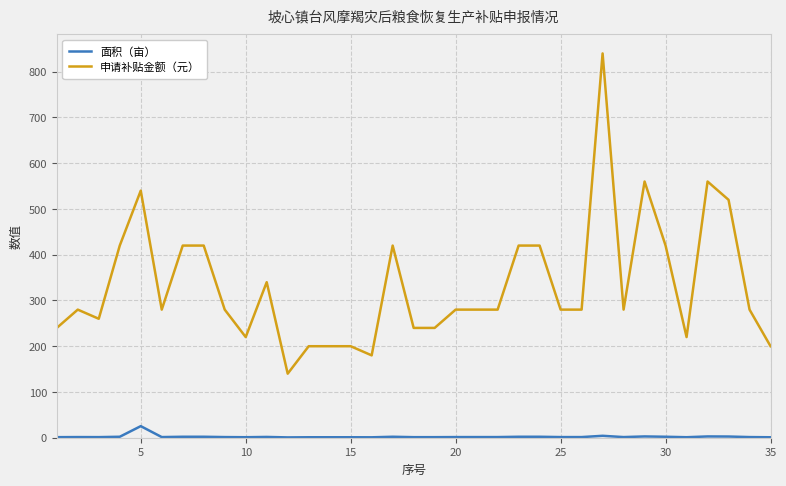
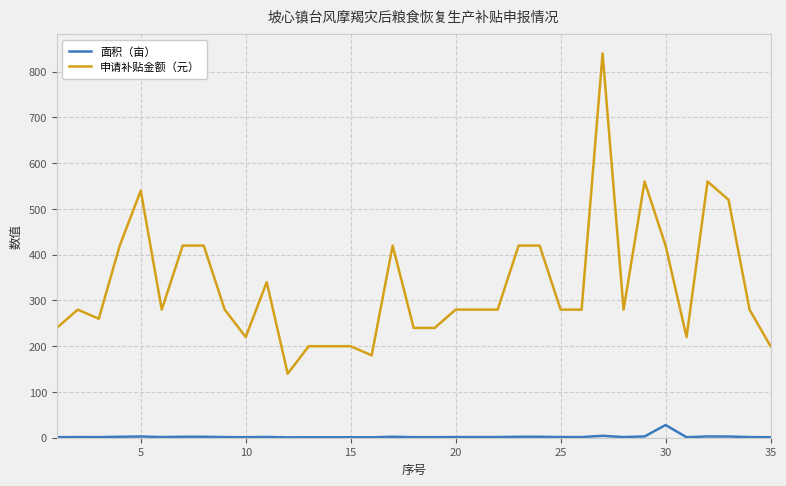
  {
    "面积（亩）": {
-     "5": 30,
+     "5": 0,
      "10": 0,
      "15": 0,
      "20": 0,
      "25": 0,
-     "30": 0,
+     "30": 30,
      "35": 0
    },
    "申请补贴金额（元）": {
      "5": 540,
      "10": 220,
      "15": 200,
      "20": 280,
      "25": 280,
      "30": 420,
      "35": 200
    }
  }
